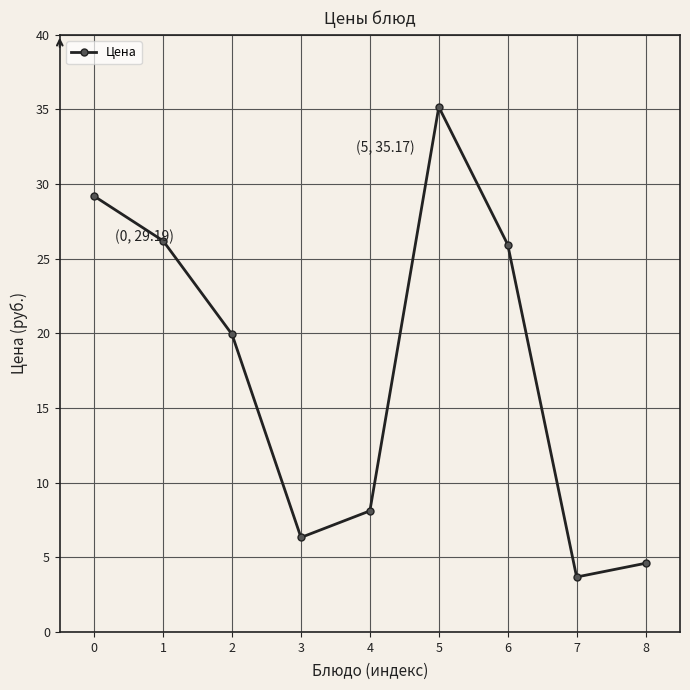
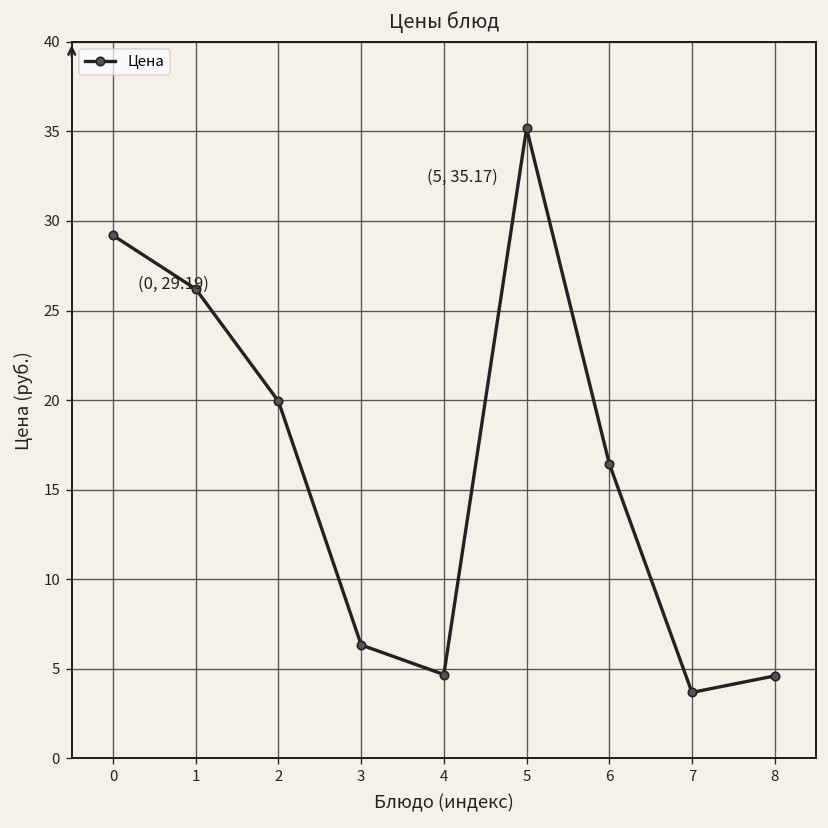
  {
    "0": 29.2,
    "2": 19.9,
    "3": 6.3,
-   "4": 8.1,
+   "4": 4.7,
    "5": 35.2,
-   "6": 26.0,
+   "6": 16.5,
    "7": 3.7,
    "8": 4.6
  }
